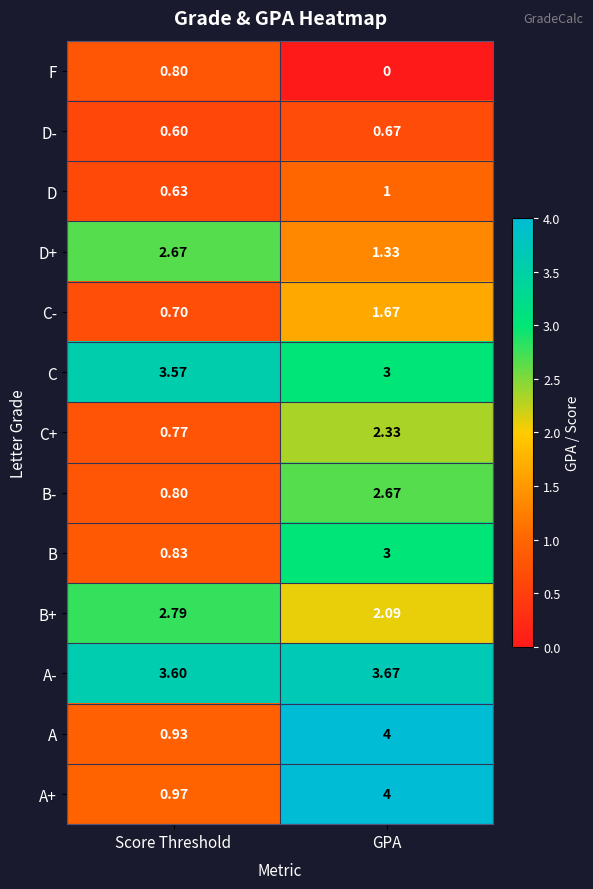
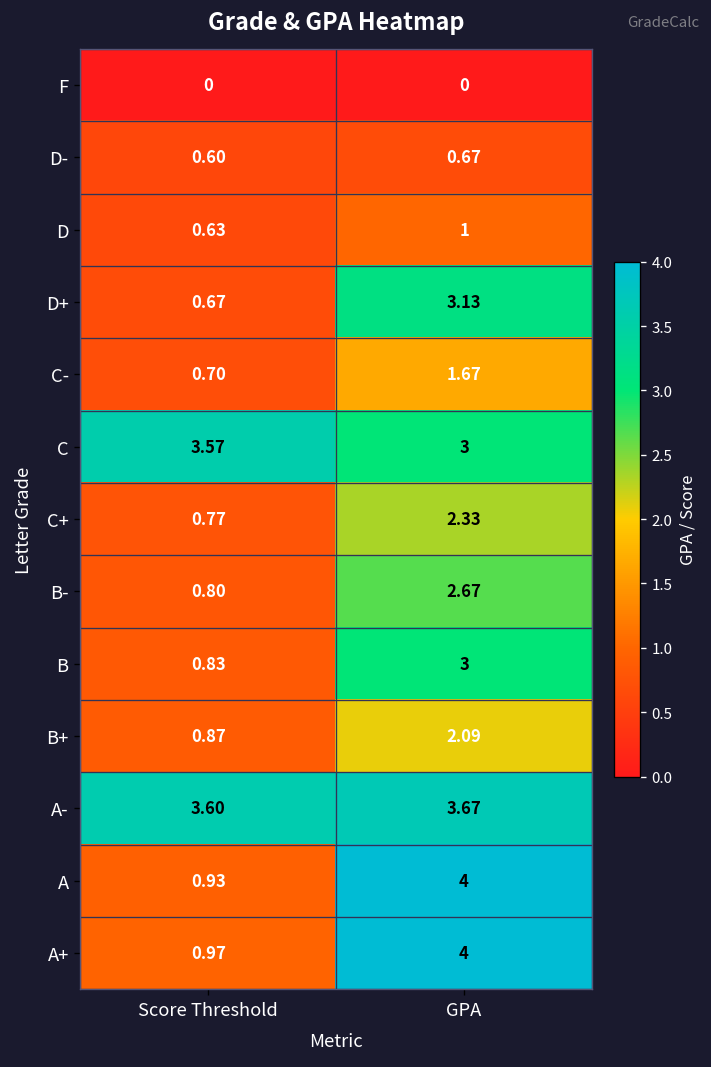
  {
    "F": {
-     "Score Threshold": 0.80,
+     "Score Threshold": 0,
      "GPA": 0
    },
    "D-": {
      "Score Threshold": 0.60,
      "GPA": 0.67
    },
    "D": {
      "Score Threshold": 0.63,
      "GPA": 1
    },
    "D+": {
-     "Score Threshold": 2.67,
-     "GPA": 1.33
+     "Score Threshold": 0.67,
+     "GPA": 3.13
    },
    "C-": {
      "Score Threshold": 0.70,
      "GPA": 1.67
    },
    "C": {
      "Score Threshold": 3.57,
      "GPA": 3
    },
    "C+": {
      "Score Threshold": 0.77,
      "GPA": 2.33
    },
    "B-": {
      "Score Threshold": 0.80,
      "GPA": 2.67
    },
    "B": {
      "Score Threshold": 0.83,
      "GPA": 3
    },
    "B+": {
-     "Score Threshold": 2.79,
+     "Score Threshold": 0.87,
      "GPA": 2.09
    },
    "A-": {
      "Score Threshold": 3.60,
      "GPA": 3.67
    },
    "A": {
      "Score Threshold": 0.93,
      "GPA": 4
    },
    "A+": {
      "Score Threshold": 0.97,
      "GPA": 4
    }
  }
